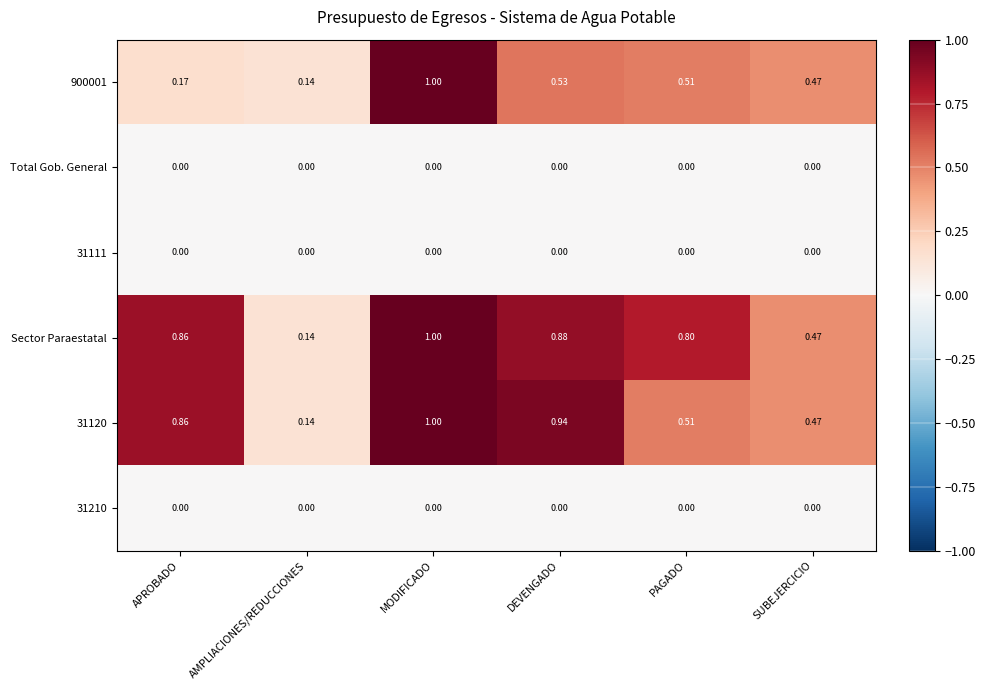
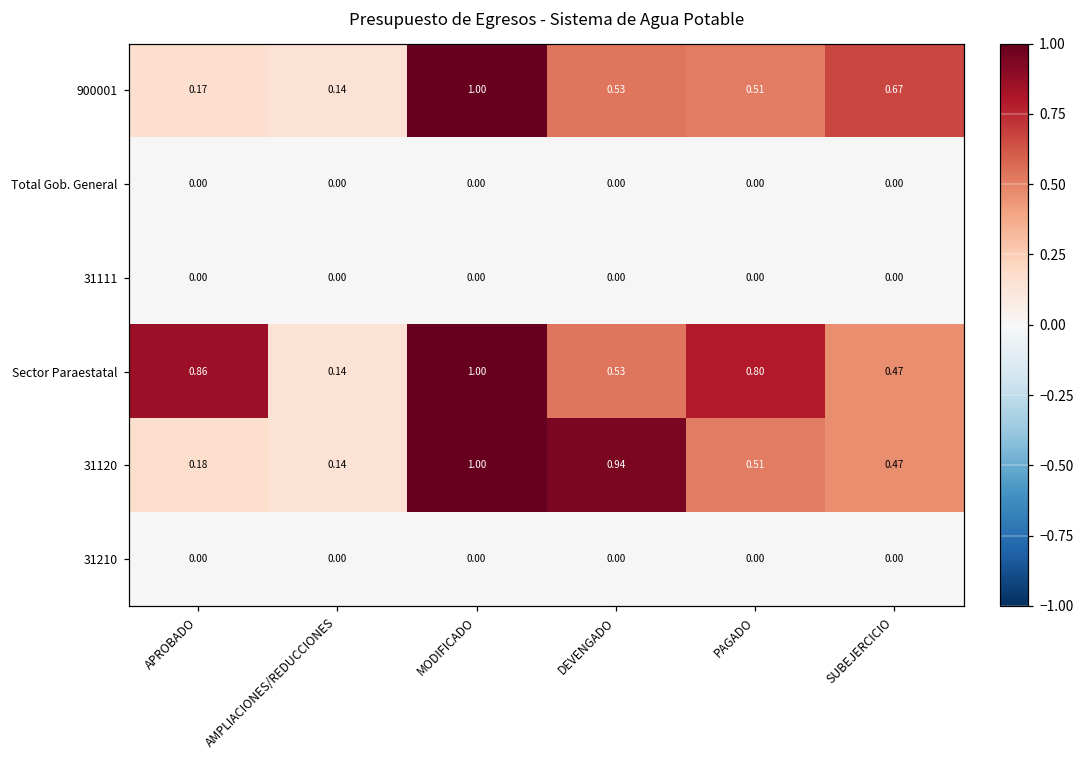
  {
    "900001": {
      "APROBADO": 0.17,
      "AMPLIACIONES/REDUCCIONES": 0.14,
      "MODIFICADO": 1.00,
      "DEVENGADO": 0.53,
      "PAGADO": 0.51,
-     "SUBEJERCICIO": 0.47
+     "SUBEJERCICIO": 0.67
    },
    "Total Gob. General": {
      "APROBADO": 0.00,
      "AMPLIACIONES/REDUCCIONES": 0.00,
      "MODIFICADO": 0.00,
      "DEVENGADO": 0.00,
      "PAGADO": 0.00,
      "SUBEJERCICIO": 0.00
    },
    "31111": {
      "APROBADO": 0.00,
      "AMPLIACIONES/REDUCCIONES": 0.00,
      "MODIFICADO": 0.00,
      "DEVENGADO": 0.00,
      "PAGADO": 0.00,
      "SUBEJERCICIO": 0.00
    },
    "Sector Paraestatal": {
      "APROBADO": 0.86,
      "AMPLIACIONES/REDUCCIONES": 0.14,
      "MODIFICADO": 1.00,
-     "DEVENGADO": 0.88,
+     "DEVENGADO": 0.53,
      "PAGADO": 0.80,
      "SUBEJERCICIO": 0.47
    },
    "31120": {
-     "APROBADO": 0.86,
+     "APROBADO": 0.18,
      "AMPLIACIONES/REDUCCIONES": 0.14,
      "MODIFICADO": 1.00,
      "DEVENGADO": 0.94,
      "PAGADO": 0.51,
      "SUBEJERCICIO": 0.47
    },
    "31210": {
      "APROBADO": 0.00,
      "AMPLIACIONES/REDUCCIONES": 0.00,
      "MODIFICADO": 0.00,
      "DEVENGADO": 0.00,
      "PAGADO": 0.00,
      "SUBEJERCICIO": 0.00
    }
  }
